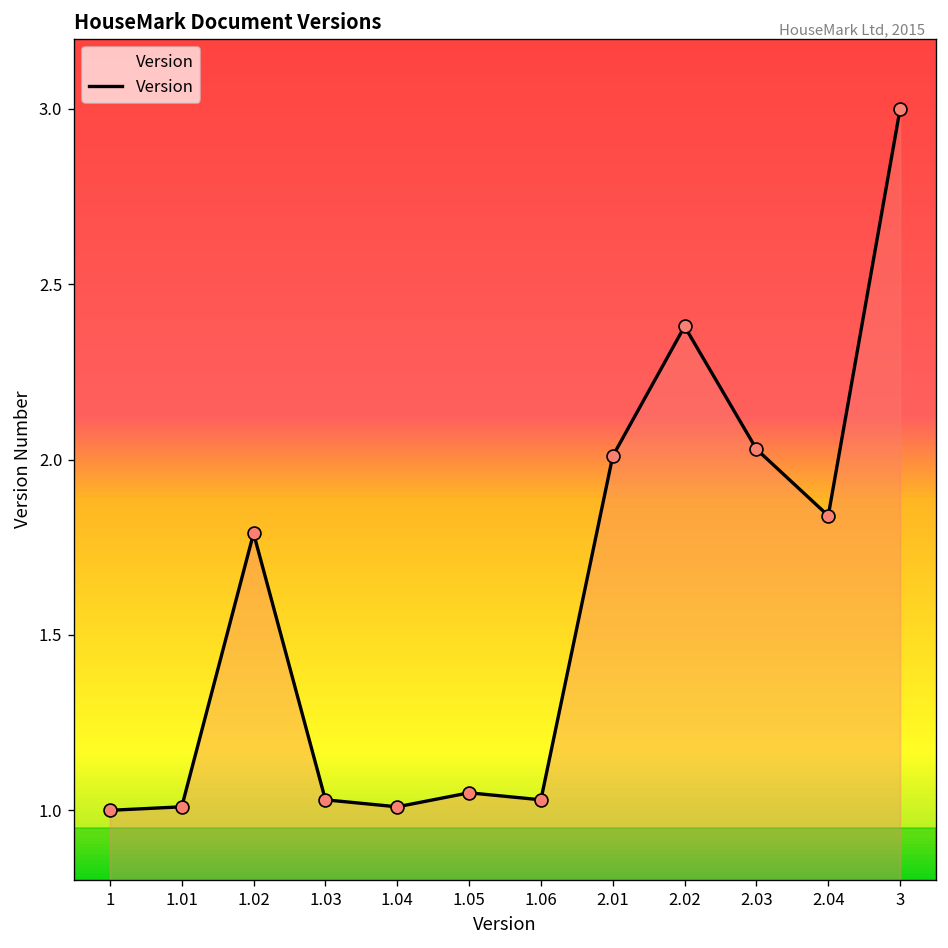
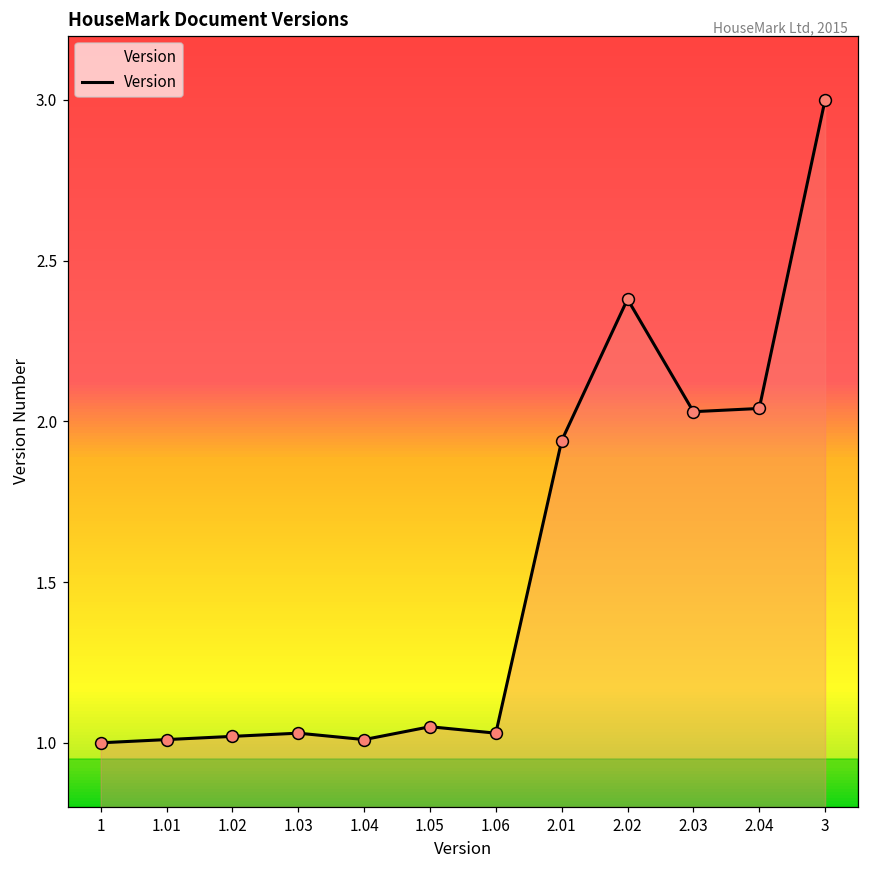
  {
    "1": 1.00,
    "1.01": 1.01,
-   "1.02": 1.79,
+   "1.02": 1.02,
    "1.03": 1.03,
    "1.04": 1.01,
    "1.05": 1.05,
    "1.06": 1.03,
-   "2.01": 2.01,
+   "2.01": 1.94,
    "2.02": 2.38,
    "2.03": 2.03,
-   "2.04": 1.84,
+   "2.04": 2.04,
    "3": 3.00
  }
